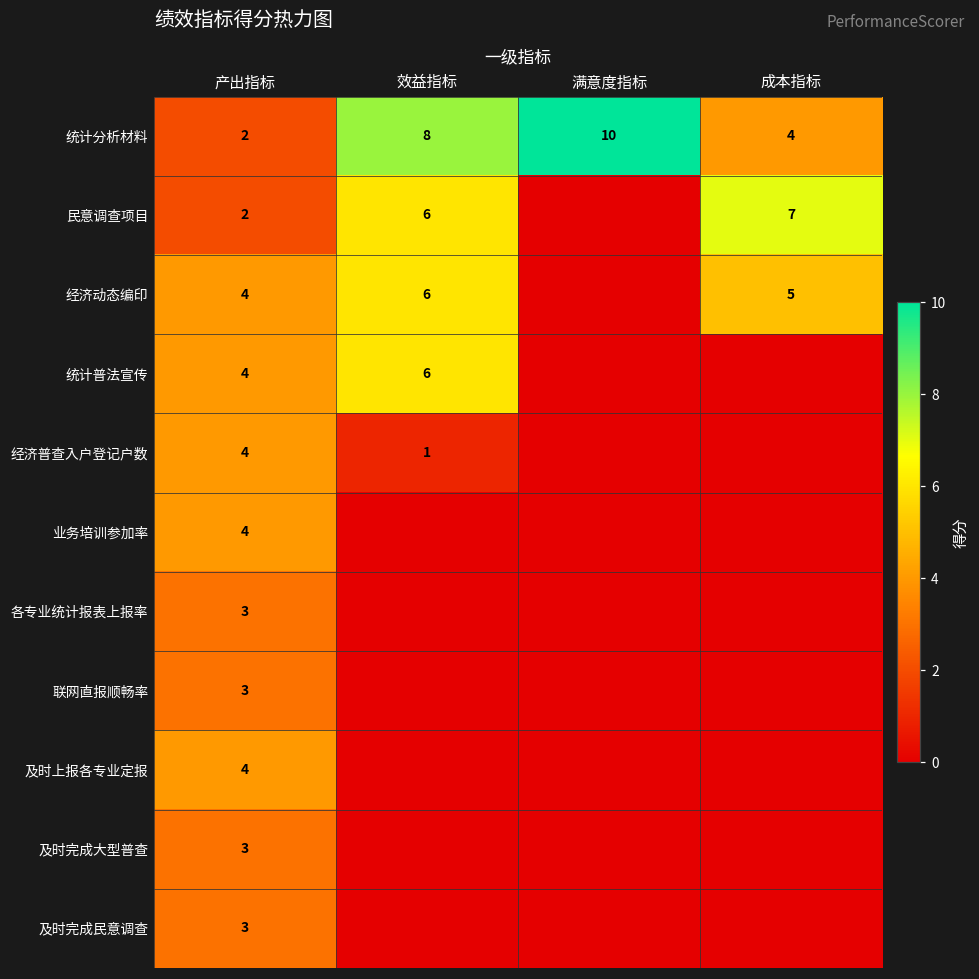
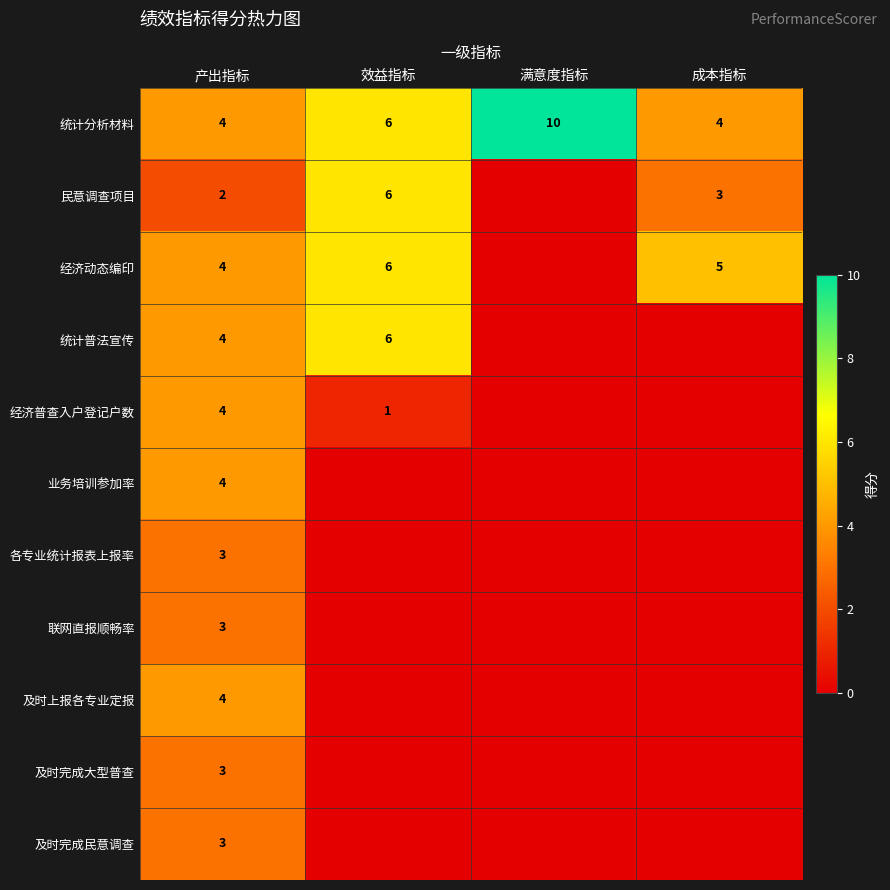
  {
    "统计分析材料": {
-     "产出指标": 2,
-     "效益指标": 8,
+     "产出指标": 4,
+     "效益指标": 6,
      "满意度指标": 10,
      "成本指标": 4
    },
    "民意调查项目": {
      "产出指标": 2,
      "效益指标": 6,
-     "成本指标": 7
+     "成本指标": 3
    },
    "经济动态编印": {
      "产出指标": 4,
      "效益指标": 6,
      "成本指标": 5
    },
    "统计普法宣传": {
      "产出指标": 4,
      "效益指标": 6
    },
    "经济普查入户登记户数": {
      "产出指标": 4,
      "效益指标": 1
    },
    "业务培训参加率": {
      "产出指标": 4
    },
    "各专业统计报表上报率": {
      "产出指标": 3
    },
    "联网直报顺畅率": {
      "产出指标": 3
    },
    "及时上报各专业定报": {
      "产出指标": 4
    },
    "及时完成大型普查": {
      "产出指标": 3
    },
    "及时完成民意调查": {
      "产出指标": 3
    }
  }
